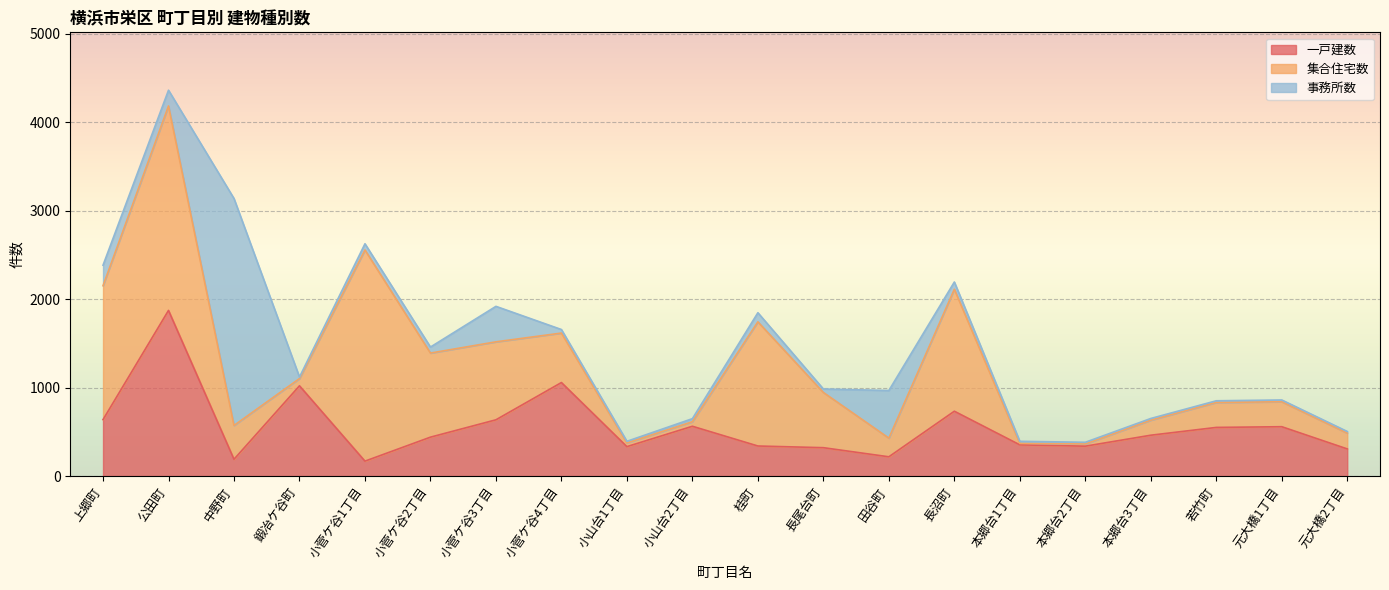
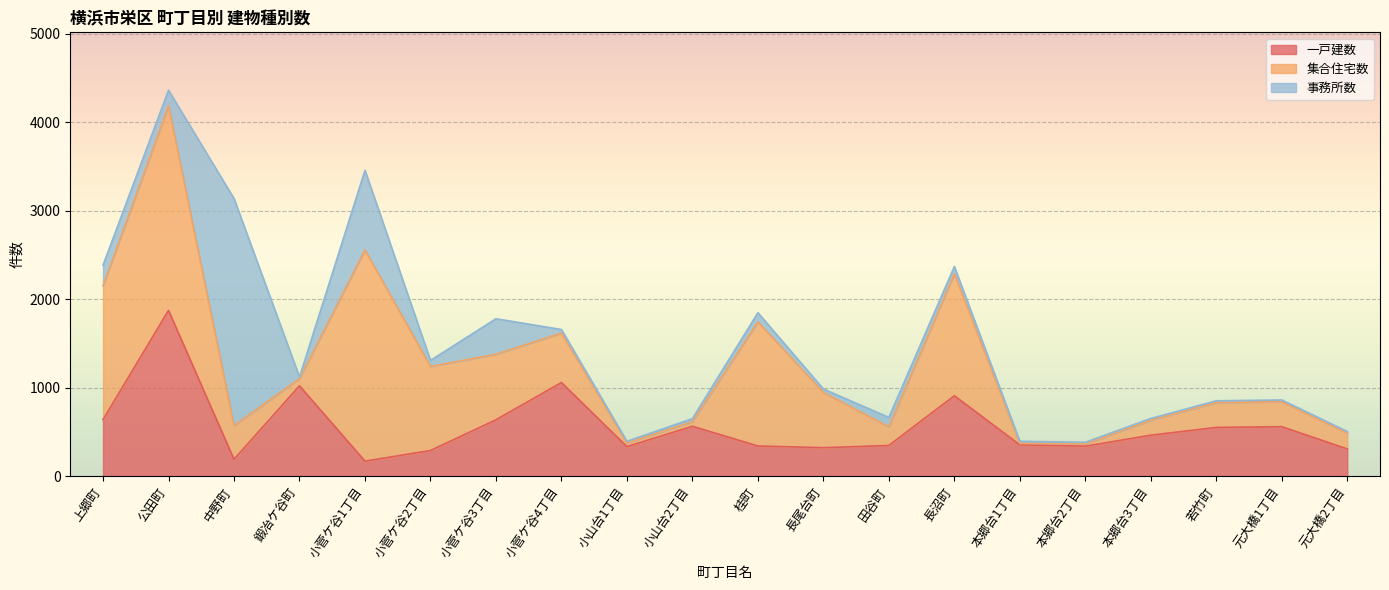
  {
    "一戸建数": {
      "上郷町": 600,
      "公田町": 1900,
      "中野町": 200,
      "鍛冶ケ谷町": 1000,
      "小菅ケ谷1丁目": 200,
-     "小菅ケ谷2丁目": 400,
+     "小菅ケ谷2丁目": 300,
      "小菅ケ谷3丁目": 600,
      "小菅ケ谷4丁目": 1100,
      "小山台1丁目": 300,
      "小山台2丁目": 600,
      "桂町": 300,
      "長尾台町": 300,
-     "田谷町": 200,
-     "長沼町": 700,
+     "田谷町": 300,
+     "長沼町": 900,
      "本郷台3丁目": 500,
      "若竹町": 600,
      "元大橋1丁目": 600,
      "元大橋2丁目": 300
    },
    "集合住宅数": {
      "上郷町": 1500,
      "公田町": 2300,
      "中野町": 400,
      "小菅ケ谷1丁目": 2400,
      "小菅ケ谷2丁目": 1000,
-     "小菅ケ谷3丁目": 900,
+     "小菅ケ谷3丁目": 700,
      "小菅ケ谷4丁目": 600,
      "小山台2丁目": 100,
      "桂町": 1400,
      "長尾台町": 600,
      "田谷町": 200,
      "長沼町": 1400
    },
    "事務所数": {
      "上郷町": 200,
      "公田町": 200,
      "中野町": 2600,
-     "小菅ケ谷1丁目": 100,
+     "小菅ケ谷1丁目": 900,
      "小菅ケ谷2丁目": 100,
      "小菅ケ谷3丁目": 400,
      "小菅ケ谷4丁目": 0,
      "小山台2丁目": 0,
      "桂町": 100,
      "長尾台町": 0,
-     "田谷町": 500,
+     "田谷町": 100,
      "長沼町": 100
    }
  }
